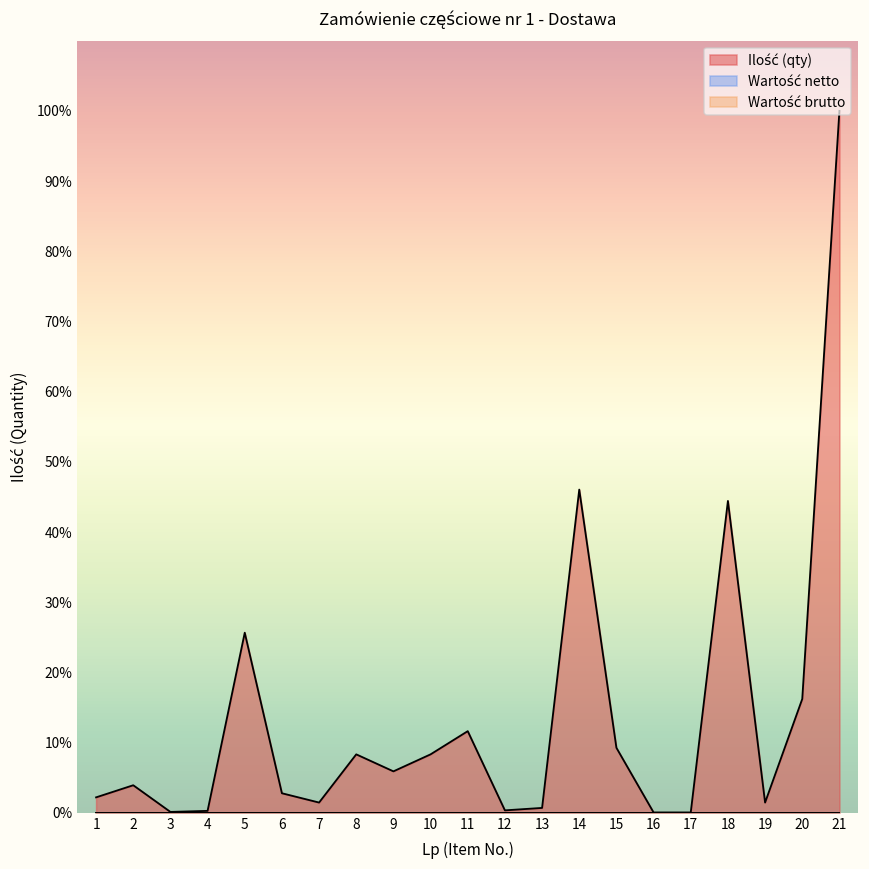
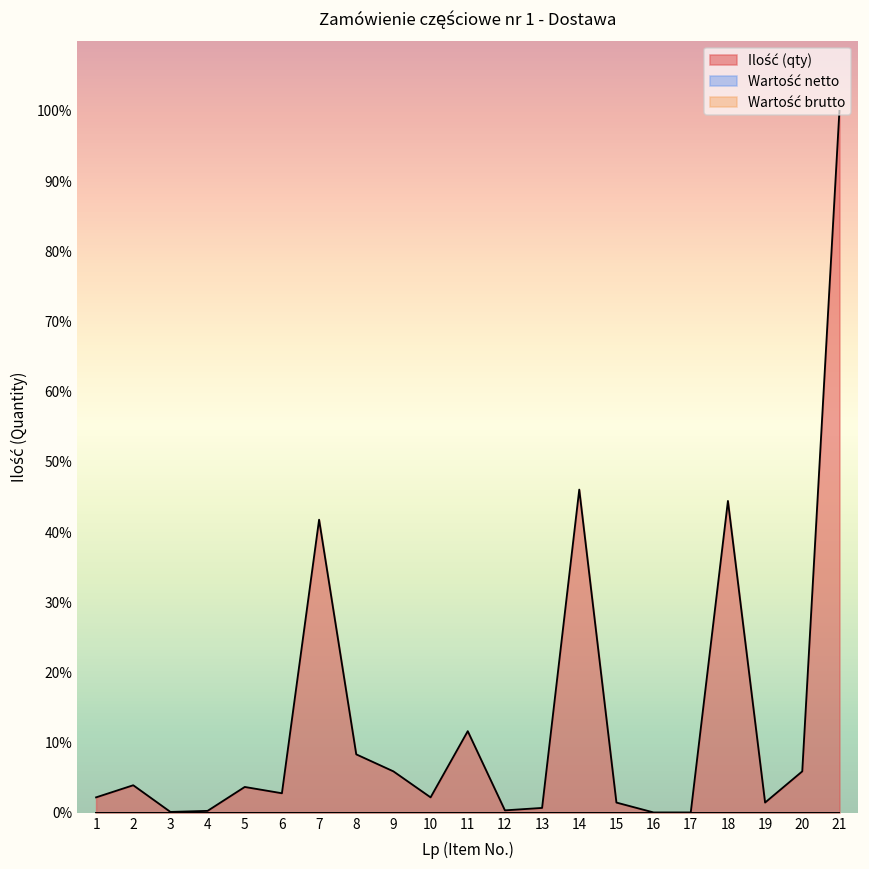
  {
    "Ilość (qty)": {
      "1": "2%",
      "2": "4%",
-     "5": "26%",
+     "5": "4%",
      "6": "3%",
-     "7": "1%",
+     "7": "42%",
      "8": "8%",
      "9": "6%",
-     "10": "8%",
+     "10": "2%",
      "11": "12%",
      "13": "1%",
      "14": "46%",
-     "15": "9%",
+     "15": "1%",
      "18": "44%",
      "19": "1%",
-     "20": "16%"
+     "20": "6%"
    },
    "Wartość brutto": {
      "1": "0%",
      "2": "0%",
      "5": "0%",
      "6": "0%",
      "7": "0%",
      "8": "0%",
      "9": "0%",
      "10": "0%",
      "11": "0%",
      "13": "0%",
      "14": "0%",
      "15": "0%",
      "18": "0%",
      "19": "0%",
      "20": "0%",
      "21": "0%"
    }
  }
